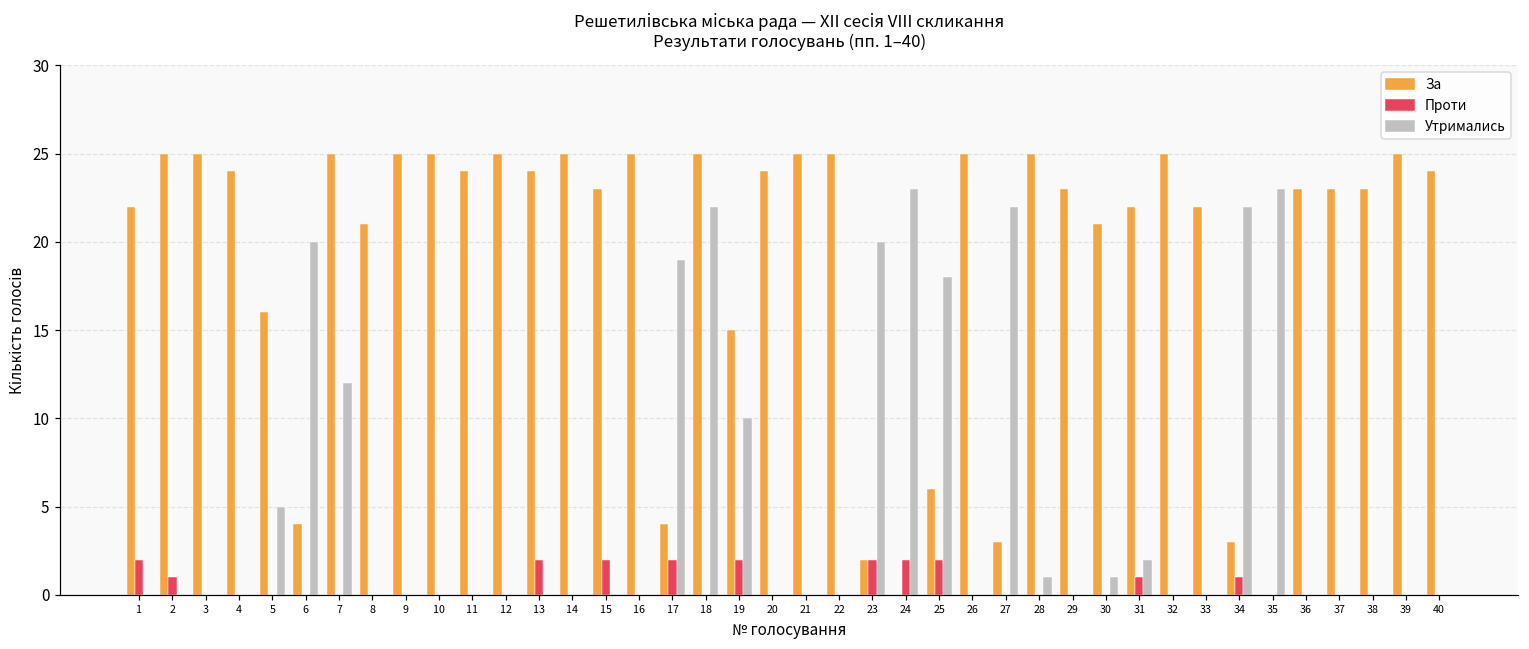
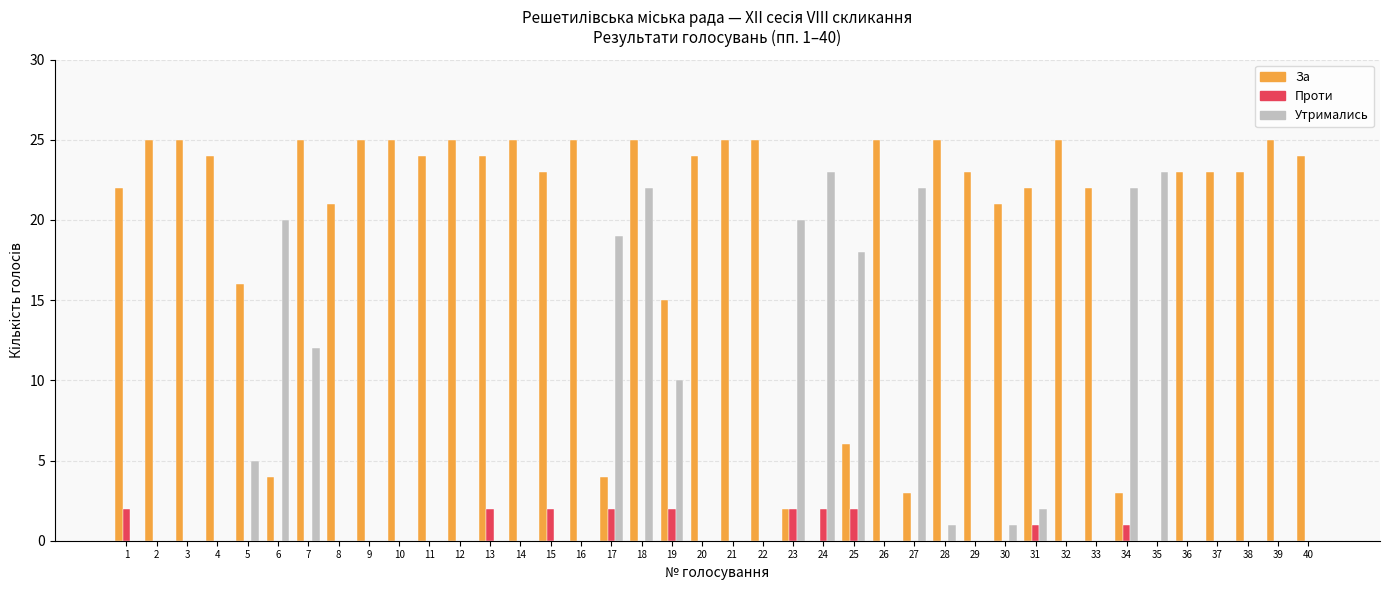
  {
    "За": {
      "1": 22,
      "2": 25,
      "3": 25,
      "4": 24,
      "5": 16,
      "6": 4,
      "7": 25,
      "8": 21,
      "9": 25,
      "10": 25,
      "11": 24,
      "12": 25,
      "13": 24,
      "14": 25,
      "15": 23,
      "16": 25,
      "17": 4,
      "18": 25,
      "19": 15,
      "20": 24,
      "21": 25,
      "22": 25,
      "23": 2,
      "24": 0,
      "25": 6,
      "26": 25,
      "27": 3,
      "28": 25,
      "29": 23,
      "30": 21,
      "31": 22,
      "32": 25,
      "33": 22,
      "34": 3,
      "35": 0,
      "36": 23,
      "37": 23,
      "38": 23,
      "39": 25,
      "40": 24
    },
    "Проти": {
      "1": 2,
-     "2": 1,
+     "2": 0,
      "3": 0,
      "4": 0,
      "5": 0,
      "6": 0,
      "7": 0,
      "8": 0,
      "9": 0,
      "10": 0,
      "11": 0,
      "12": 0,
      "13": 2,
      "14": 0,
      "15": 2,
      "16": 0,
      "17": 2,
      "18": 0,
      "19": 2,
      "20": 0,
      "21": 0,
      "22": 0,
      "23": 2,
      "24": 2,
      "25": 2,
      "26": 0,
      "27": 0,
      "28": 0,
      "29": 0,
      "30": 0,
      "31": 1,
      "32": 0,
      "33": 0,
      "34": 1,
      "35": 0,
      "36": 0,
      "37": 0,
      "38": 0,
      "39": 0,
      "40": 0
    },
    "Утримались": {
      "1": 0,
      "2": 0,
      "3": 0,
      "4": 0,
      "5": 5,
      "6": 20,
      "7": 12,
      "8": 0,
      "9": 0,
      "10": 0,
      "11": 0,
      "12": 0,
      "13": 0,
      "14": 0,
      "15": 0,
      "16": 0,
      "17": 19,
      "18": 22,
      "19": 10,
      "20": 0,
      "21": 0,
      "22": 0,
      "23": 20,
      "24": 23,
      "25": 18,
      "26": 0,
      "27": 22,
      "28": 1,
      "29": 0,
      "30": 1,
      "31": 2,
      "32": 0,
      "33": 0,
      "34": 22,
      "35": 23,
      "36": 0,
      "37": 0,
      "38": 0,
      "39": 0,
      "40": 0
    }
  }
